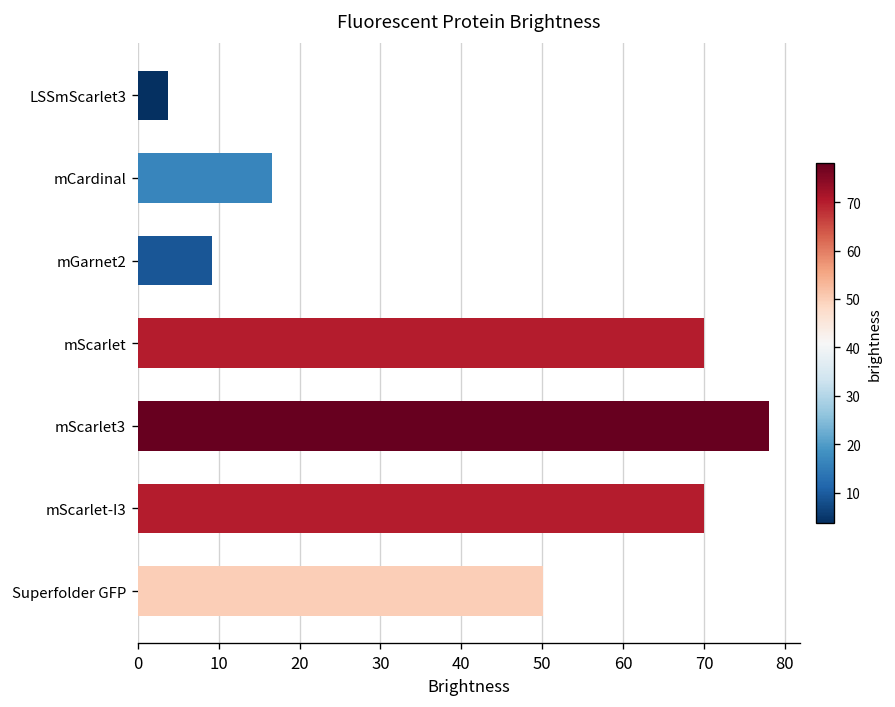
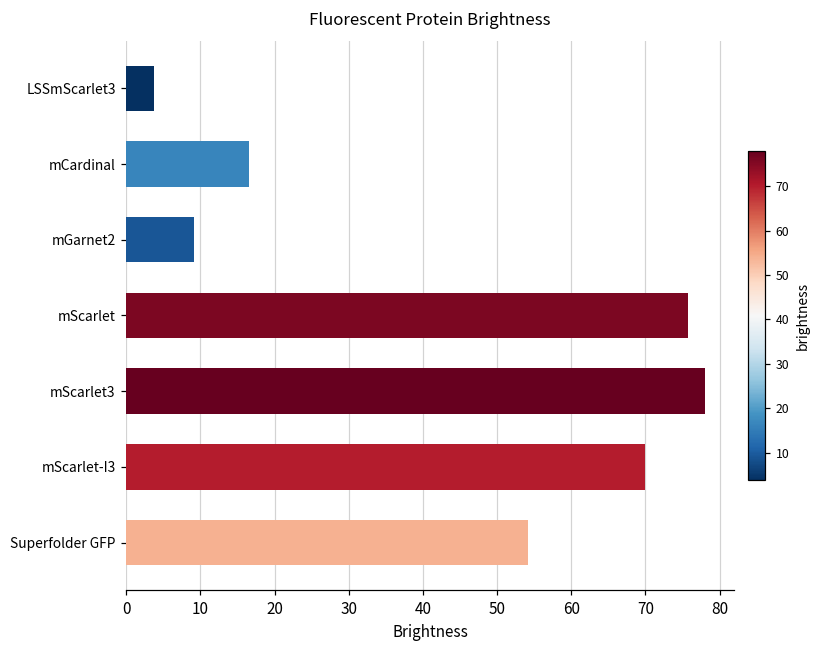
  {
    "LSSmScarlet3": 4,
    "mCardinal": 17,
    "mGarnet2": 9,
-   "mScarlet": 70,
+   "mScarlet": 76,
    "mScarlet3": 78,
    "mScarlet-I3": 70,
-   "Superfolder GFP": 50
+   "Superfolder GFP": 54
  }
